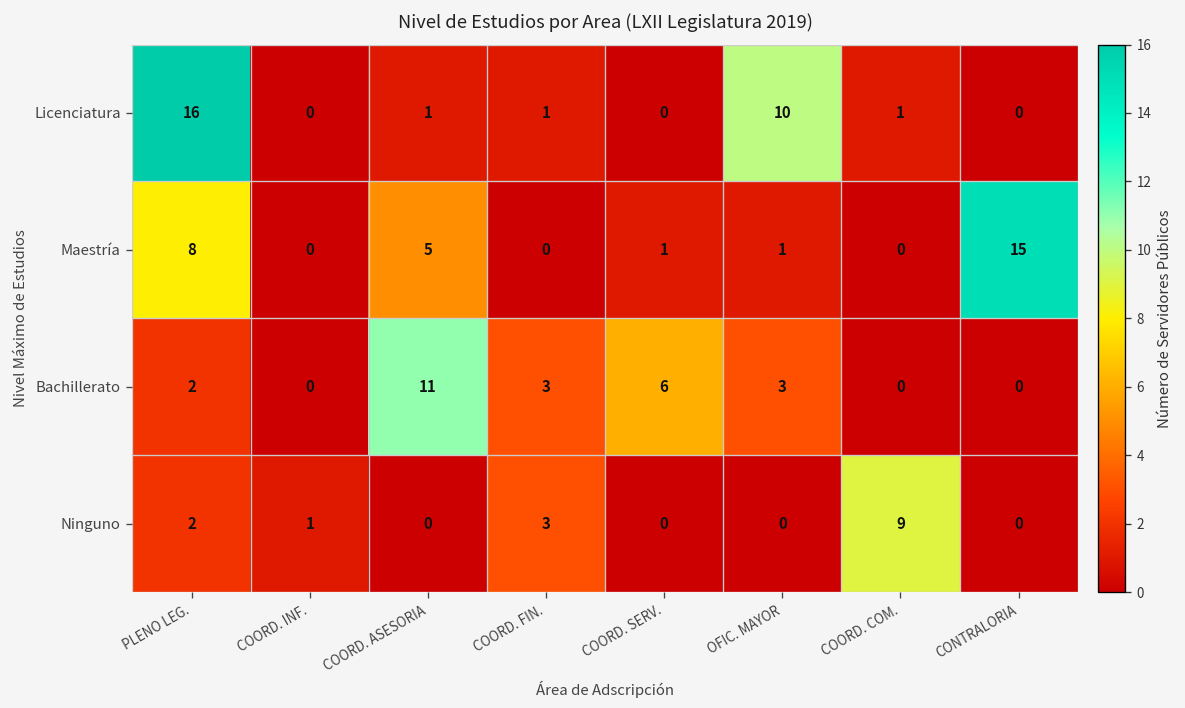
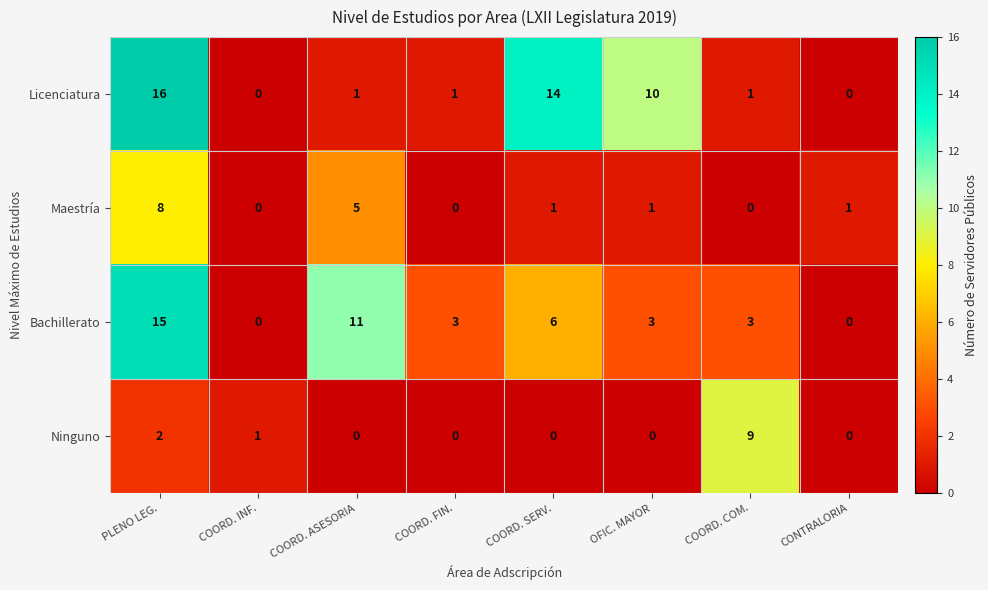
  {
    "Licenciatura": {
      "PLENO LEG.": 16,
      "COORD. INF.": 0,
      "COORD. ASESORIA": 1,
      "COORD. FIN.": 1,
-     "COORD. SERV.": 0,
+     "COORD. SERV.": 14,
      "OFIC. MAYOR": 10,
      "COORD. COM.": 1,
      "CONTRALORIA": 0
    },
    "Maestría": {
      "PLENO LEG.": 8,
      "COORD. INF.": 0,
      "COORD. ASESORIA": 5,
      "COORD. FIN.": 0,
      "COORD. SERV.": 1,
      "OFIC. MAYOR": 1,
      "COORD. COM.": 0,
-     "CONTRALORIA": 15
+     "CONTRALORIA": 1
    },
    "Bachillerato": {
-     "PLENO LEG.": 2,
+     "PLENO LEG.": 15,
      "COORD. INF.": 0,
      "COORD. ASESORIA": 11,
      "COORD. FIN.": 3,
      "COORD. SERV.": 6,
      "OFIC. MAYOR": 3,
-     "COORD. COM.": 0,
+     "COORD. COM.": 3,
      "CONTRALORIA": 0
    },
    "Ninguno": {
      "PLENO LEG.": 2,
      "COORD. INF.": 1,
      "COORD. ASESORIA": 0,
-     "COORD. FIN.": 3,
+     "COORD. FIN.": 0,
      "COORD. SERV.": 0,
      "OFIC. MAYOR": 0,
      "COORD. COM.": 9,
      "CONTRALORIA": 0
    }
  }
